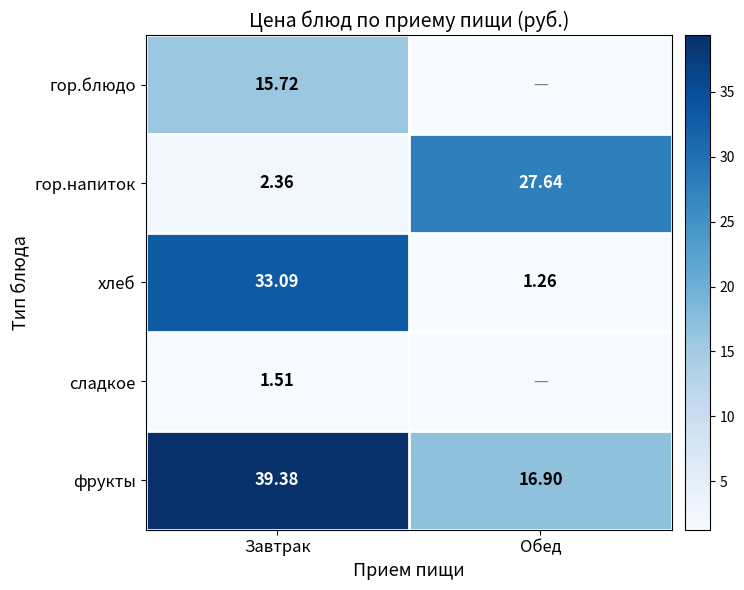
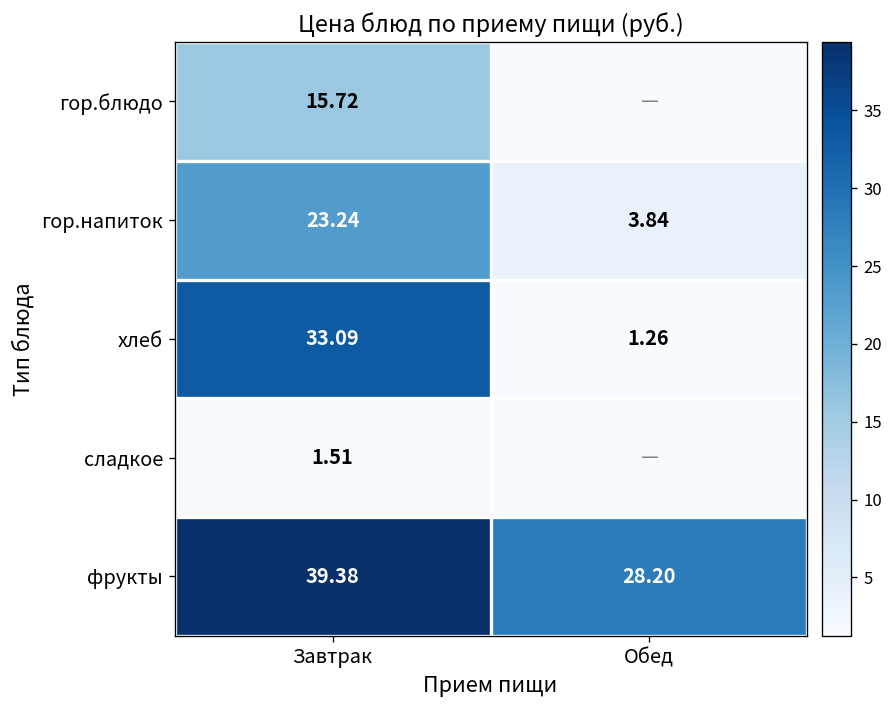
  {
    "гор.блюдо": {
      "Завтрак": 15.72
    },
    "гор.напиток": {
-     "Завтрак": 2.36,
-     "Обед": 27.64
+     "Завтрак": 23.24,
+     "Обед": 3.84
    },
    "хлеб": {
      "Завтрак": 33.09,
      "Обед": 1.26
    },
    "сладкое": {
      "Завтрак": 1.51
    },
    "фрукты": {
      "Завтрак": 39.38,
-     "Обед": 16.90
+     "Обед": 28.20
    }
  }
